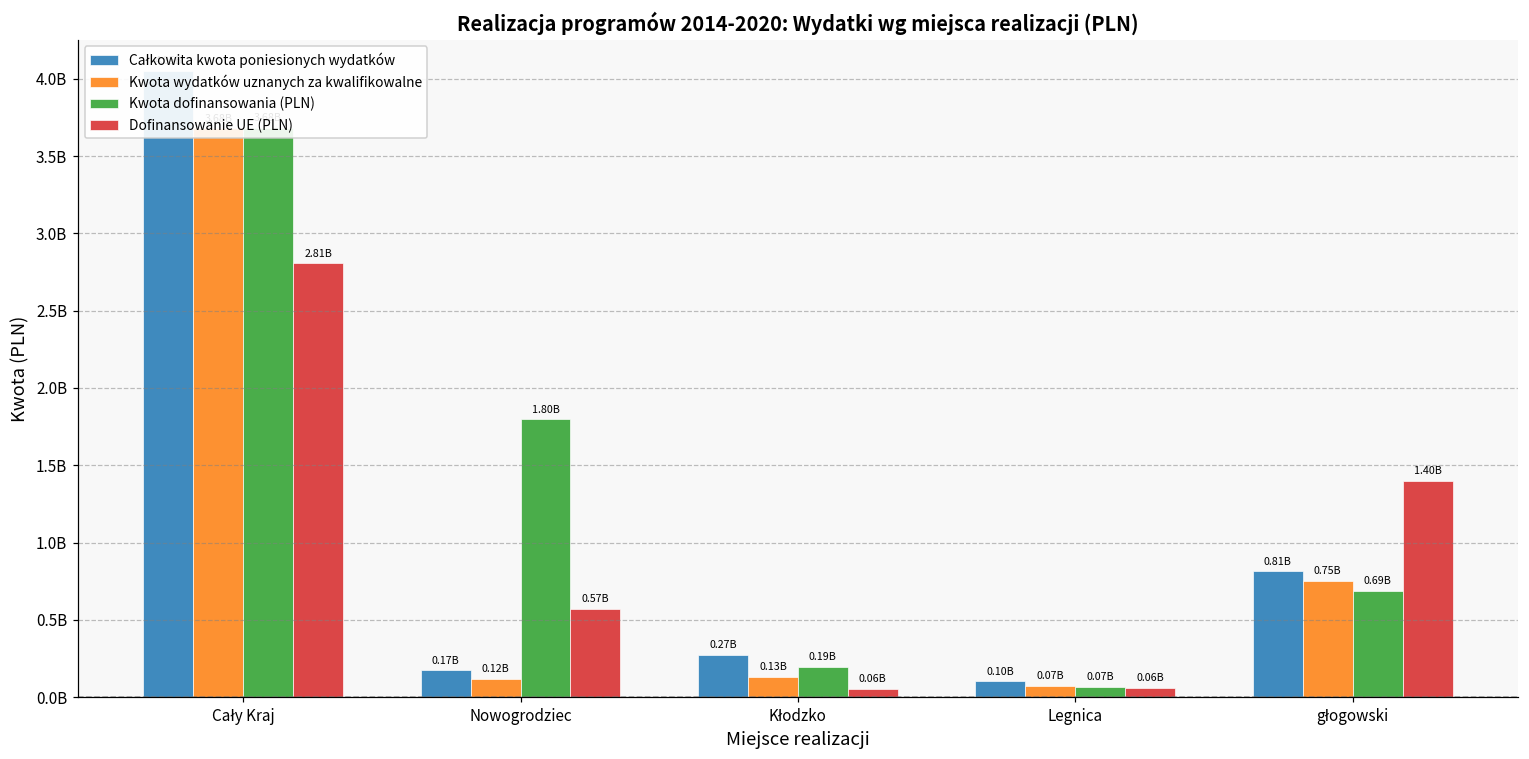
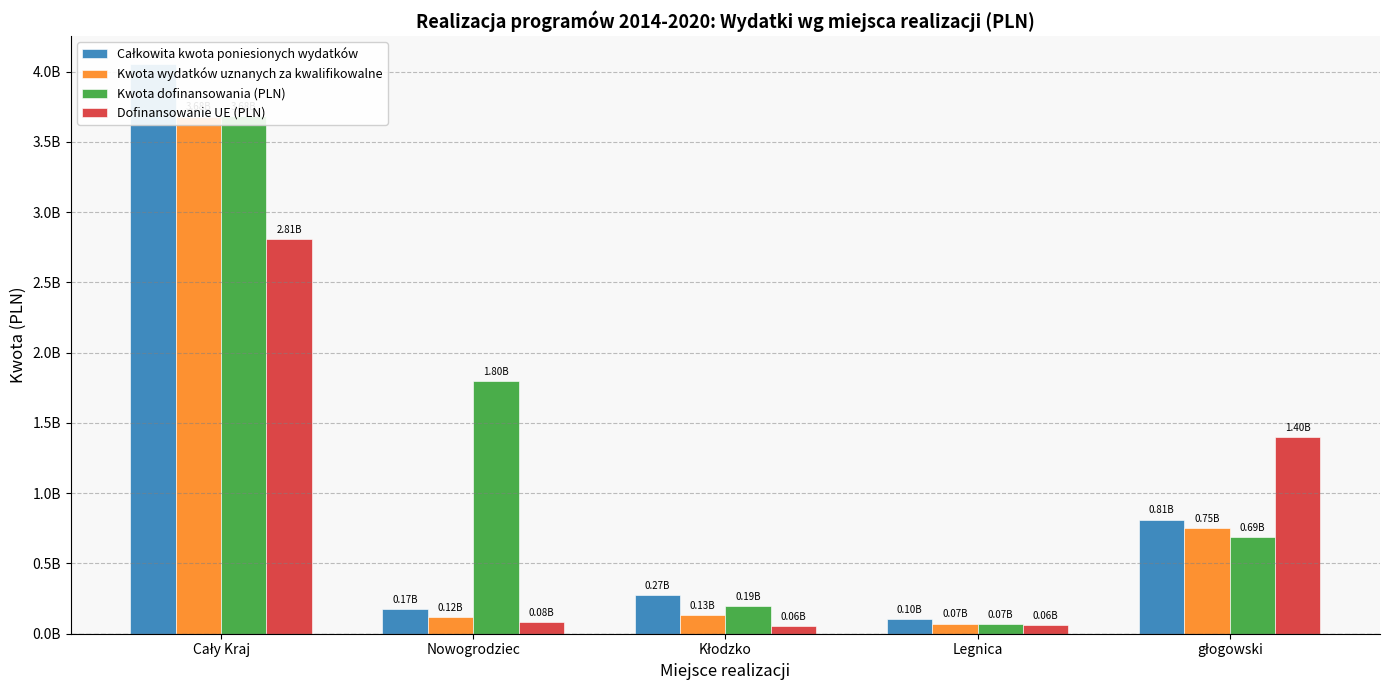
  {
    "Całkowita kwota poniesionych wydatków": {
      "Nowogrodziec": "0.17B",
      "Kłodzko": "0.27B",
      "Legnica": "0.10B",
      "głogowski": "0.81B"
    },
    "Kwota wydatków uznanych za kwalifikowalne": {
      "Nowogrodziec": "0.12B",
      "Kłodzko": "0.13B",
      "Legnica": "0.07B",
      "głogowski": "0.75B"
    },
    "Kwota dofinansowania (PLN)": {
      "Nowogrodziec": "1.80B",
      "Kłodzko": "0.19B",
      "Legnica": "0.07B",
      "głogowski": "0.69B"
    },
    "Dofinansowanie UE (PLN)": {
      "Cały Kraj": "2.81B",
-     "Nowogrodziec": "0.57B",
+     "Nowogrodziec": "0.08B",
      "Kłodzko": "0.06B",
      "Legnica": "0.06B",
      "głogowski": "1.40B"
    }
  }
